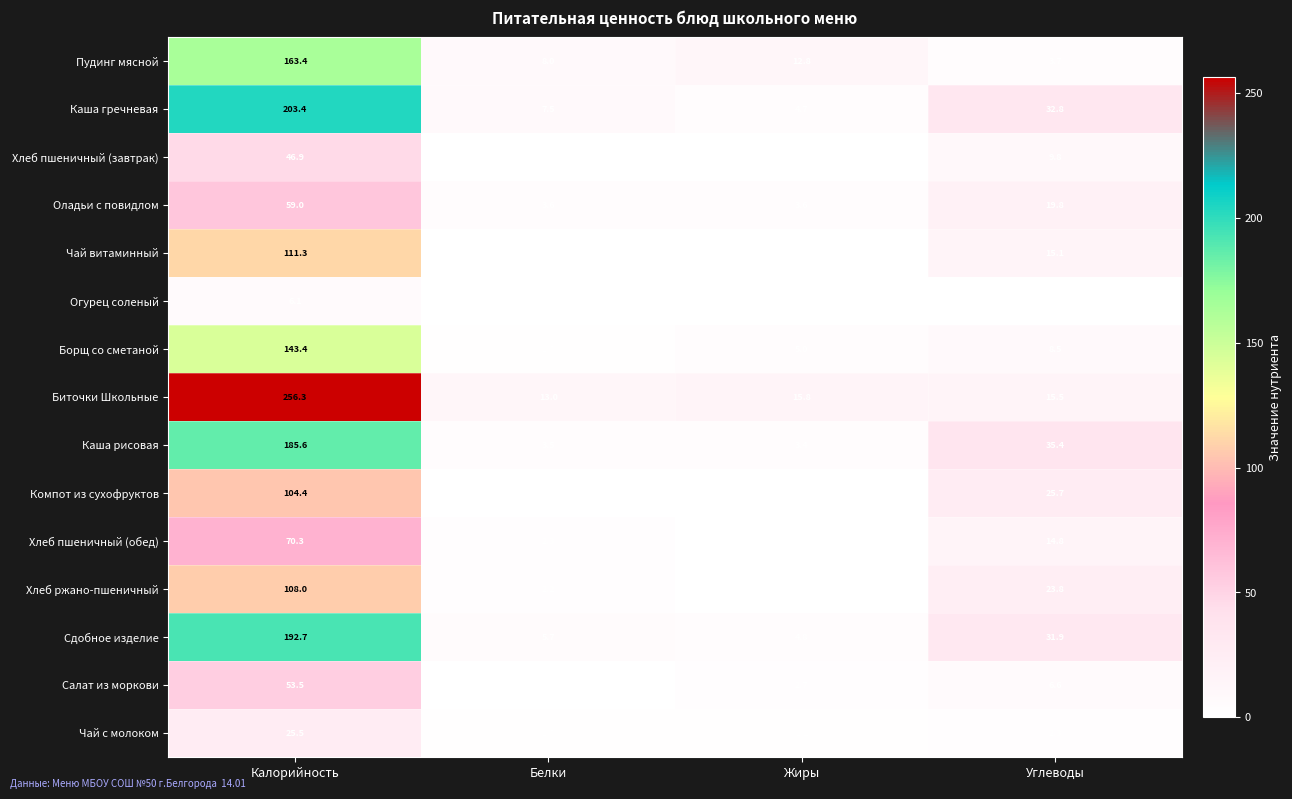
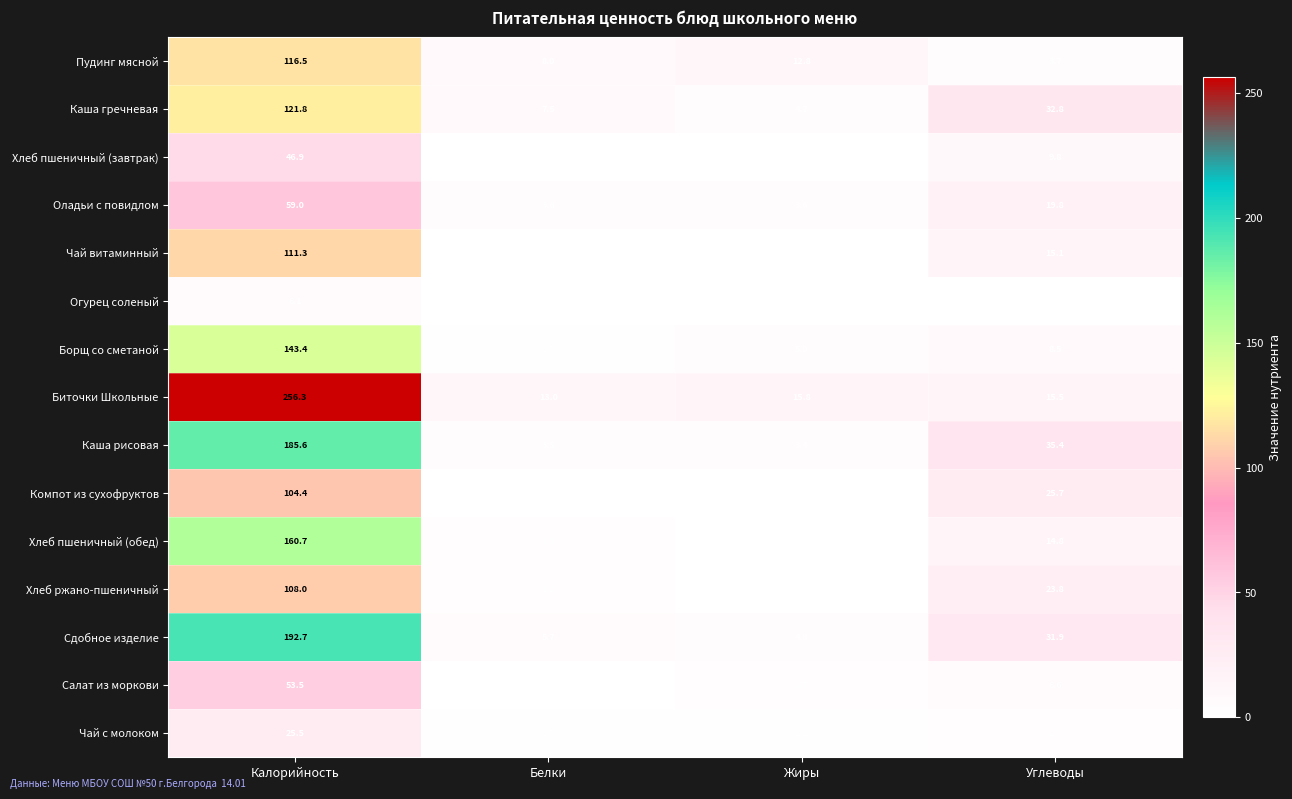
  {
    "Пудинг мясной": {
-     "Калорийность": 163.4
+     "Калорийность": 116.5
    },
    "Каша гречневая": {
-     "Калорийность": 203.4
+     "Калорийность": 121.8
    },
    "Оладьи с повидлом": {
      "Калорийность": 59.0
    },
    "Чай витаминный": {
      "Калорийность": 111.3
    },
    "Борщ со сметаной": {
      "Калорийность": 143.4
    },
    "Биточки Школьные": {
      "Калорийность": 256.3
    },
    "Каша рисовая": {
      "Калорийность": 185.6
    },
    "Компот из сухофруктов": {
      "Калорийность": 104.4
    },
    "Хлеб пшеничный (обед)": {
-     "Калорийность": 70.3
+     "Калорийность": 160.7
    },
    "Хлеб ржано-пшеничный": {
      "Калорийность": 108.0
    },
    "Сдобное изделие": {
      "Калорийность": 192.7
    },
    "Салат из моркови": {
      "Калорийность": 53.5
    }
  }
